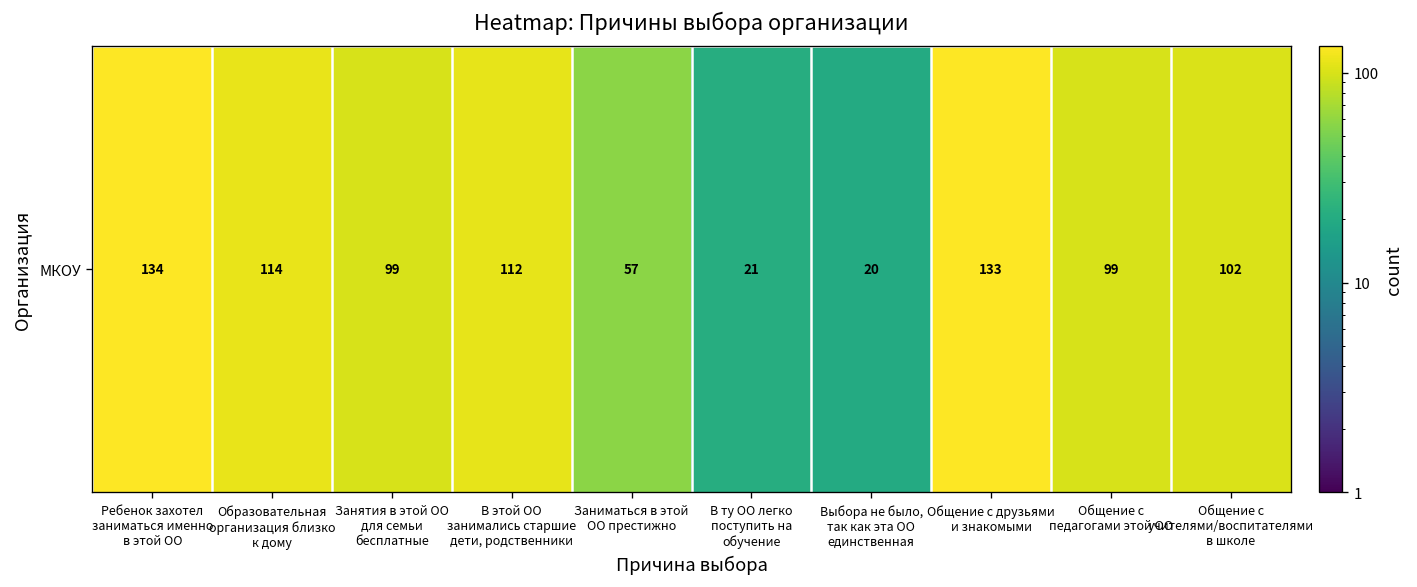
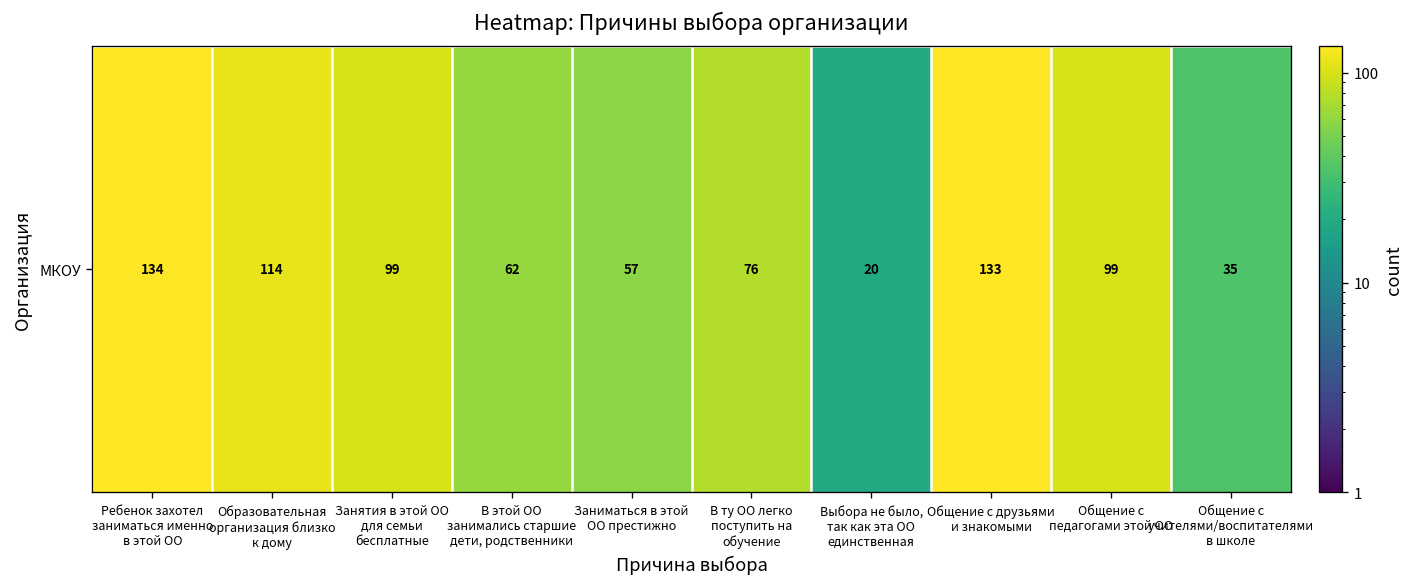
  {
    "МКОУ": {
      "Ребенок захотел заниматься именно в этой ОО": 134,
      "Образовательная организация близко к дому": 114,
      "Занятия в этой ОО для семьи бесплатные": 99,
-     "В этой ОО занимались старшие дети, родственники": 112,
+     "В этой ОО занимались старшие дети, родственники": 62,
      "Заниматься в этой ОО престижно": 57,
-     "В ту ОО легко поступить на обучение": 21,
+     "В ту ОО легко поступить на обучение": 76,
      "Выбора не было, так как эта ОО единственная": 20,
      "Общение с друзьями и знакомыми": 133,
-     "Общение с учителями/воспитателями в школе": 102
+     "Общение с учителями/воспитателями в школе": 35
    }
  }
